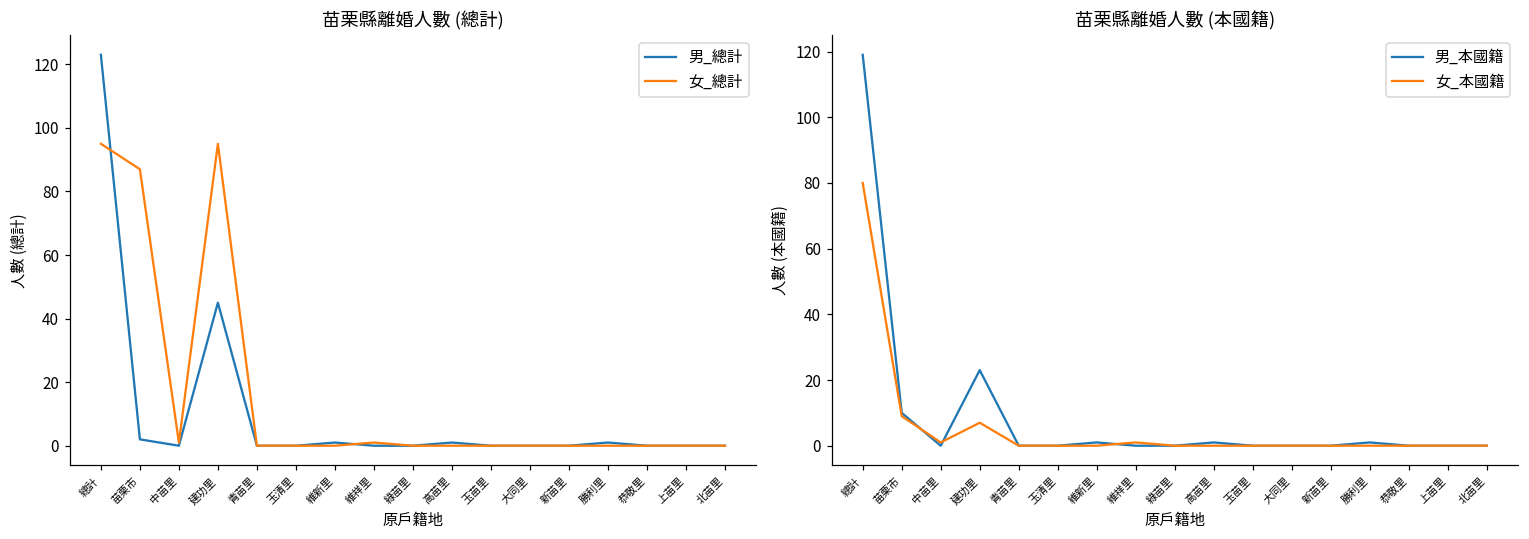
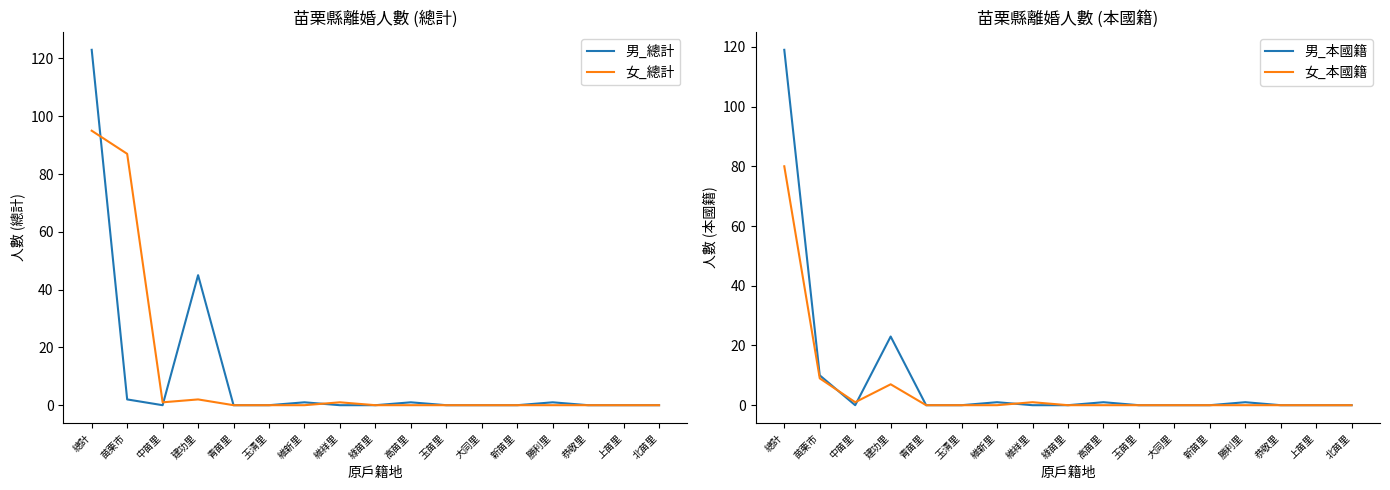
  {
    "苗栗縣離婚人數 (總計)": {
      "男_總計": {
        "總計": 123,
        "苗栗市": 2,
        "中苗里": 0,
        "建功里": 45,
        "維新里": 1,
        "維祥里": 0,
        "高苗里": 1,
        "勝利里": 1
      },
      "女_總計": {
        "總計": 95,
        "苗栗市": 87,
        "中苗里": 1,
-       "建功里": 95,
+       "建功里": 2,
        "維新里": 0,
        "維祥里": 1,
        "高苗里": 0,
        "勝利里": 0
      }
    },
    "苗栗縣離婚人數 (本國籍)": {
      "男_本國籍": {
        "總計": 119,
        "苗栗市": 10,
        "中苗里": 0,
        "建功里": 23,
        "維新里": 1,
        "維祥里": 0,
        "高苗里": 1,
        "勝利里": 1
      },
      "女_本國籍": {
        "總計": 80,
        "苗栗市": 9,
        "中苗里": 1,
        "建功里": 7,
        "維新里": 0,
        "維祥里": 1,
        "高苗里": 0,
        "勝利里": 0
      }
    }
  }
